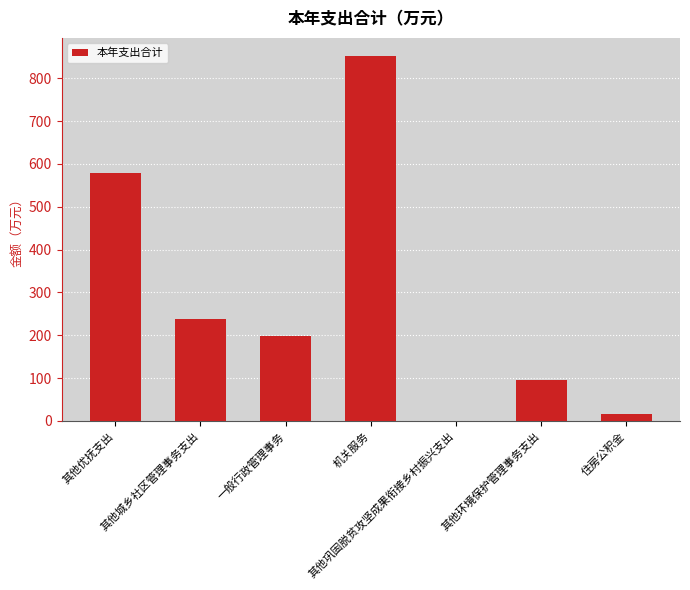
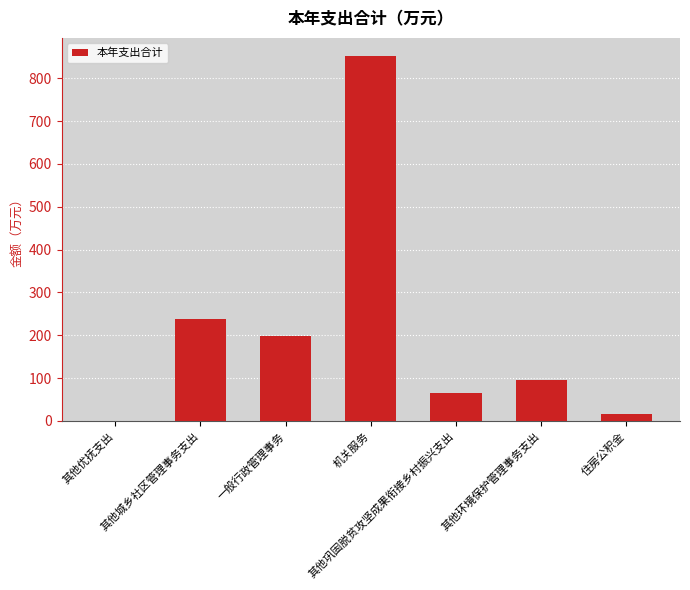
  {
-   "其他优抚支出": 580,
+   "其他优抚支出": 0,
    "其他城乡社区管理事务支出": 240,
    "一般行政管理事务": 200,
    "机关服务": 850,
-   "其他巩固脱贫攻坚成果衔接乡村振兴支出": 0,
+   "其他巩固脱贫攻坚成果衔接乡村振兴支出": 60,
    "其他环境保护管理事务支出": 100,
    "住房公积金": 20
  }
